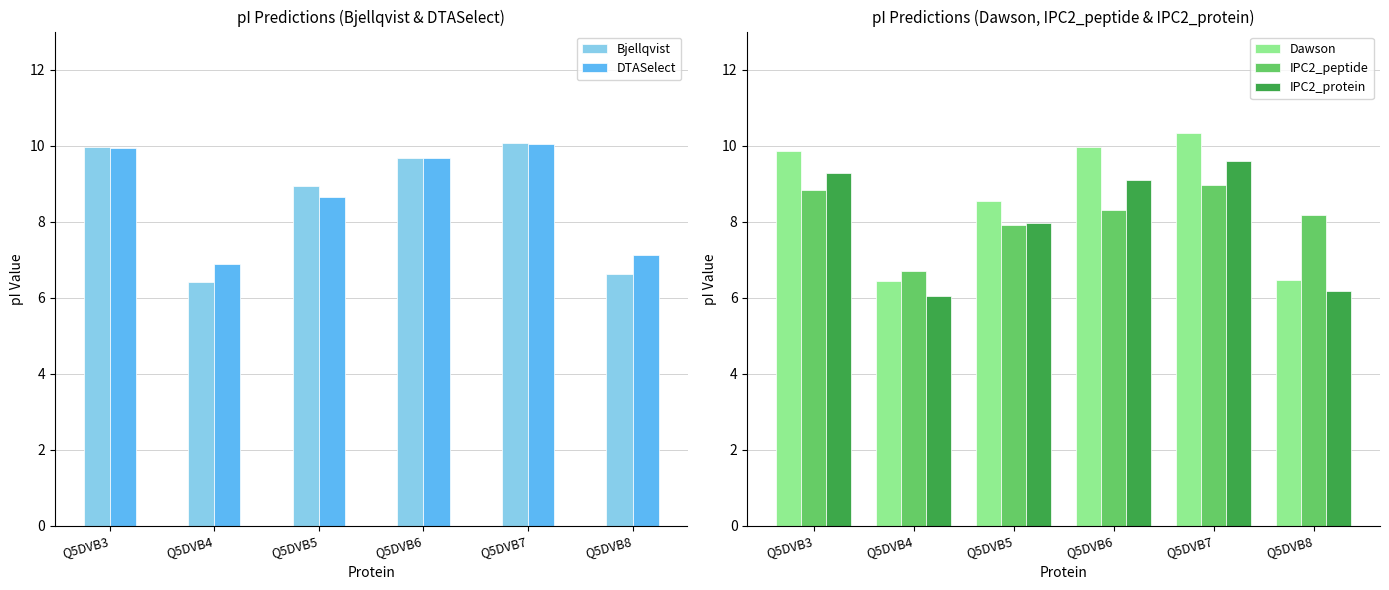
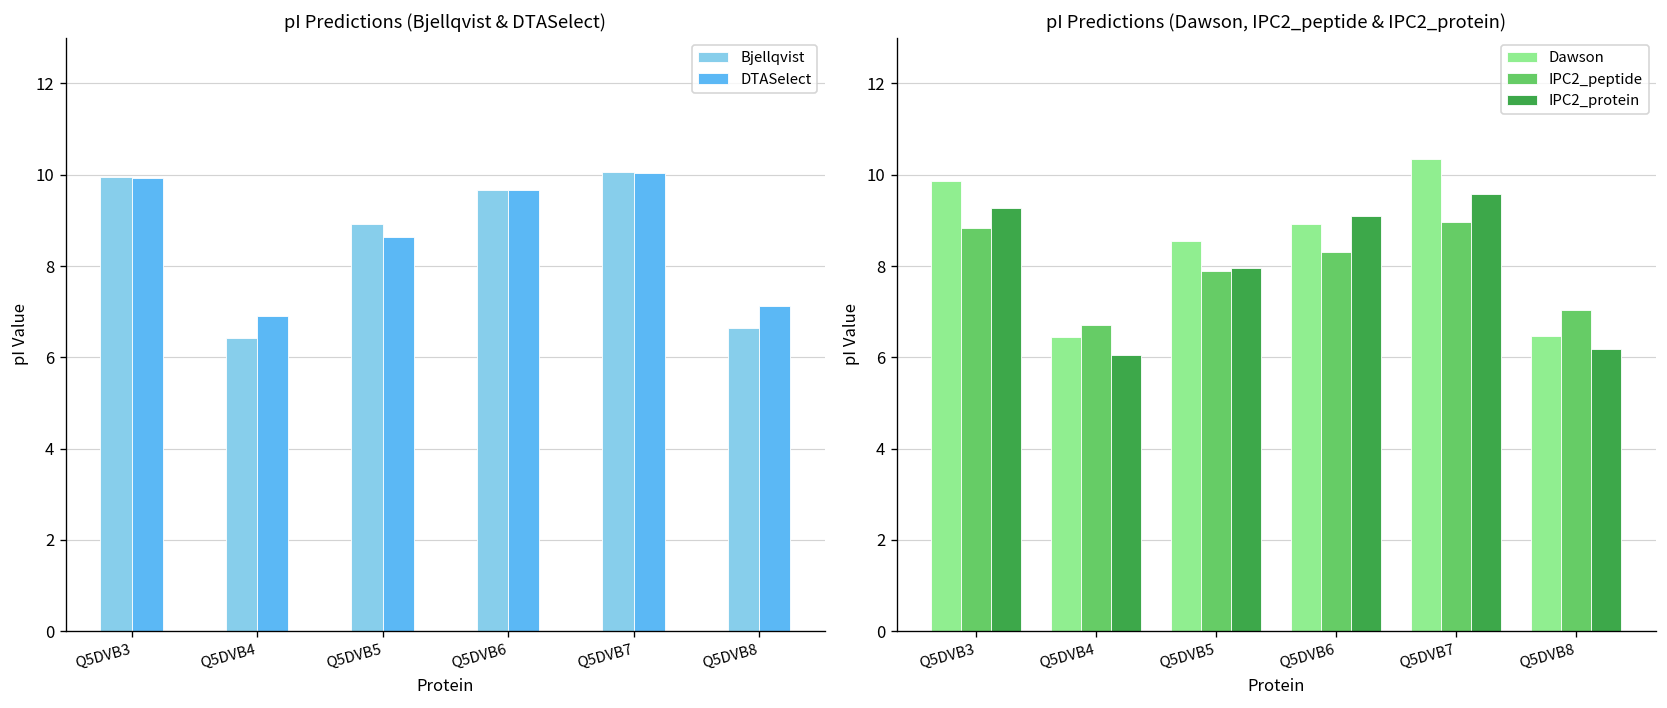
  {
    "pI Predictions (Dawson, IPC2_peptide & IPC2_protein)": {
      "Dawson": {
        "Q5DVB3": 9.9,
        "Q5DVB4": 6.5,
        "Q5DVB5": 8.6,
-       "Q5DVB6": 10.0,
+       "Q5DVB6": 8.9,
        "Q5DVB7": 10.3,
        "Q5DVB8": 6.5
      },
      "IPC2_peptide": {
        "Q5DVB3": 8.8,
        "Q5DVB4": 6.7,
        "Q5DVB5": 7.9,
        "Q5DVB6": 8.3,
        "Q5DVB7": 9.0,
-       "Q5DVB8": 8.2
+       "Q5DVB8": 7.0
      },
      "IPC2_protein": {
        "Q5DVB3": 9.3,
        "Q5DVB4": 6.0,
        "Q5DVB5": 8.0,
        "Q5DVB6": 9.1,
        "Q5DVB7": 9.6,
        "Q5DVB8": 6.2
      }
    }
  }
